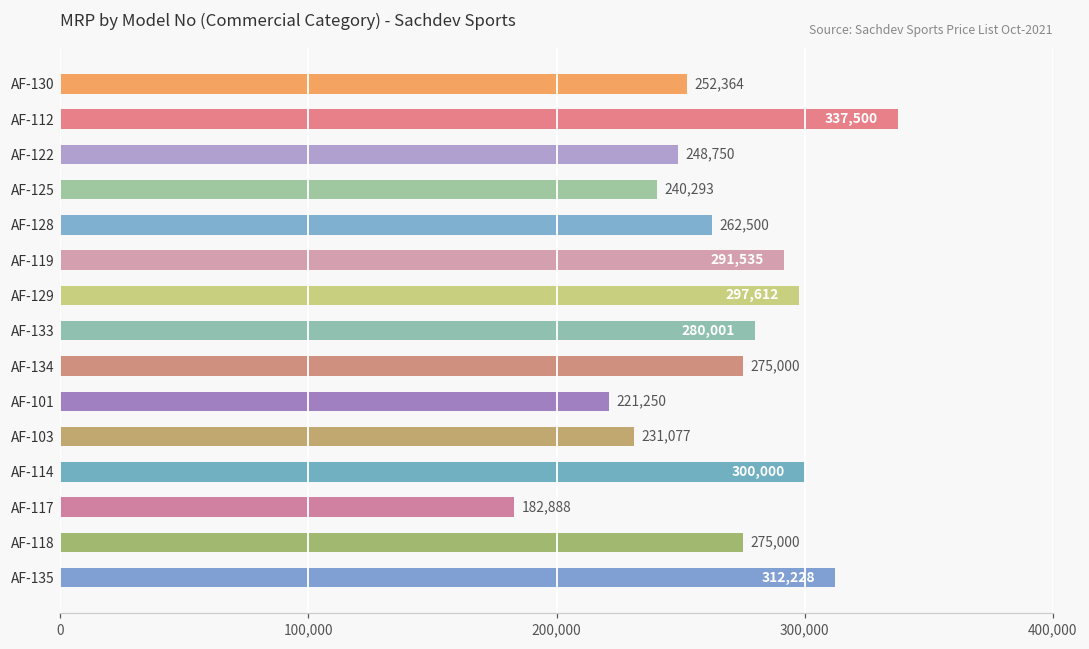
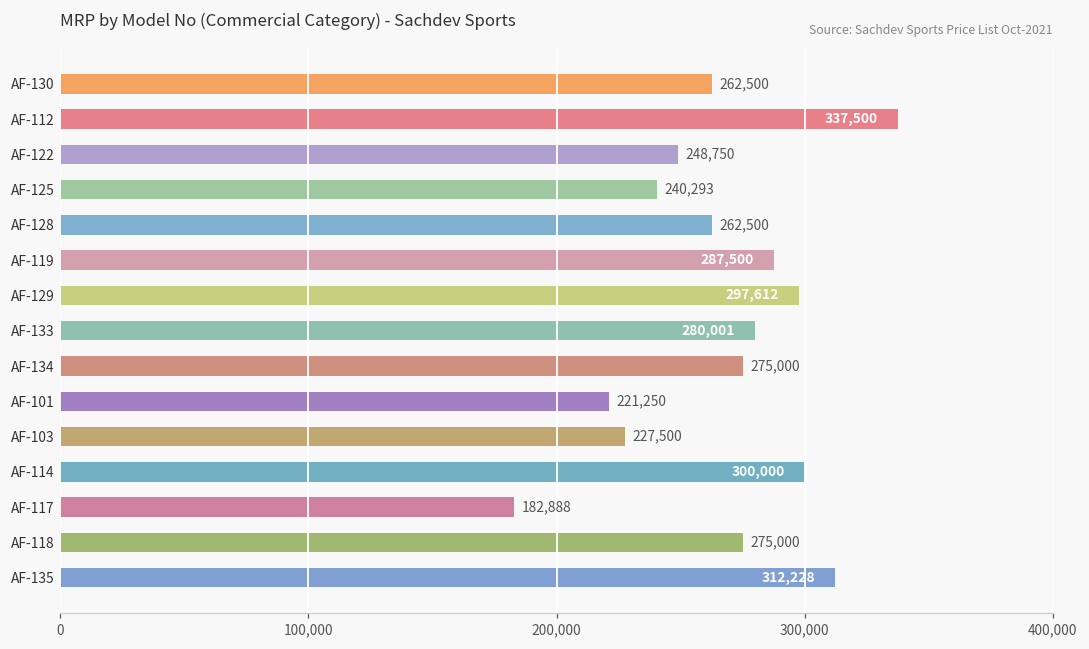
  {
-   "AF-130": "252,364",
+   "AF-130": "262,500",
    "AF-112": "337,500",
    "AF-122": "248,750",
    "AF-125": "240,293",
    "AF-128": "262,500",
-   "AF-119": "291,535",
+   "AF-119": "287,500",
    "AF-129": "297,612",
    "AF-133": "280,001",
    "AF-134": "275,000",
    "AF-101": "221,250",
-   "AF-103": "231,077",
+   "AF-103": "227,500",
    "AF-114": "300,000",
    "AF-117": "182,888",
    "AF-118": "275,000",
    "AF-135": "312,228"
  }
